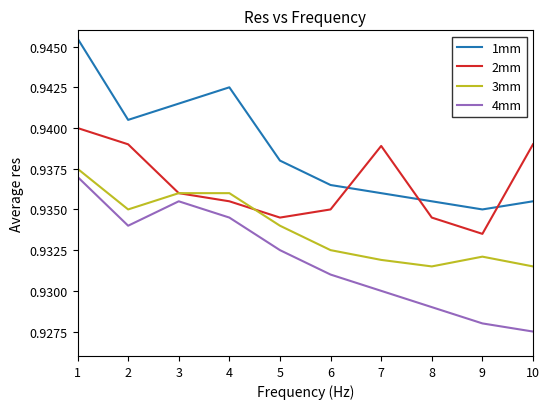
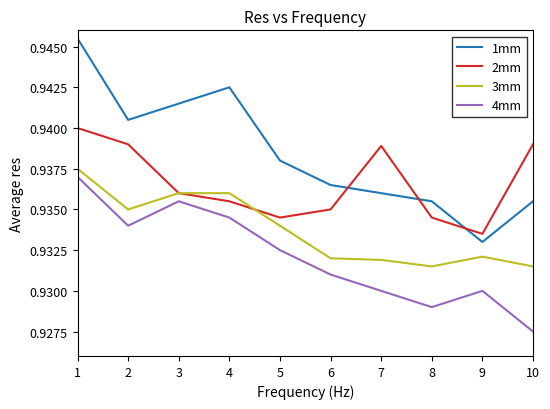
  {
    "1mm": {
      "1": 0.9455,
      "2": 0.9405,
      "3": 0.9415,
      "4": 0.9425,
      "5": 0.938,
      "6": 0.9365,
      "7": 0.936,
      "8": 0.9355,
-     "9": 0.935,
+     "9": 0.933,
      "10": 0.9355
    },
    "2mm": {
      "1": 0.9400,
      "2": 0.9390,
      "4": 0.9355,
      "5": 0.9345,
      "6": 0.9350,
      "7": 0.9389,
      "8": 0.9345,
      "9": 0.9335,
      "10": 0.9390
    },
    "3mm": {
      "1": 0.9375,
      "2": 0.9350,
      "4": 0.9360,
      "5": 0.9340,
-     "6": 0.9325,
+     "6": 0.9320,
      "7": 0.9319,
      "8": 0.9315,
      "9": 0.9321,
      "10": 0.9315
    },
    "4mm": {
      "1": 0.937,
      "2": 0.934,
      "3": 0.9355,
      "4": 0.9345,
      "5": 0.9325,
      "6": 0.931,
      "7": 0.930,
      "8": 0.929,
-     "9": 0.928,
+     "9": 0.930,
      "10": 0.9275
    }
  }
